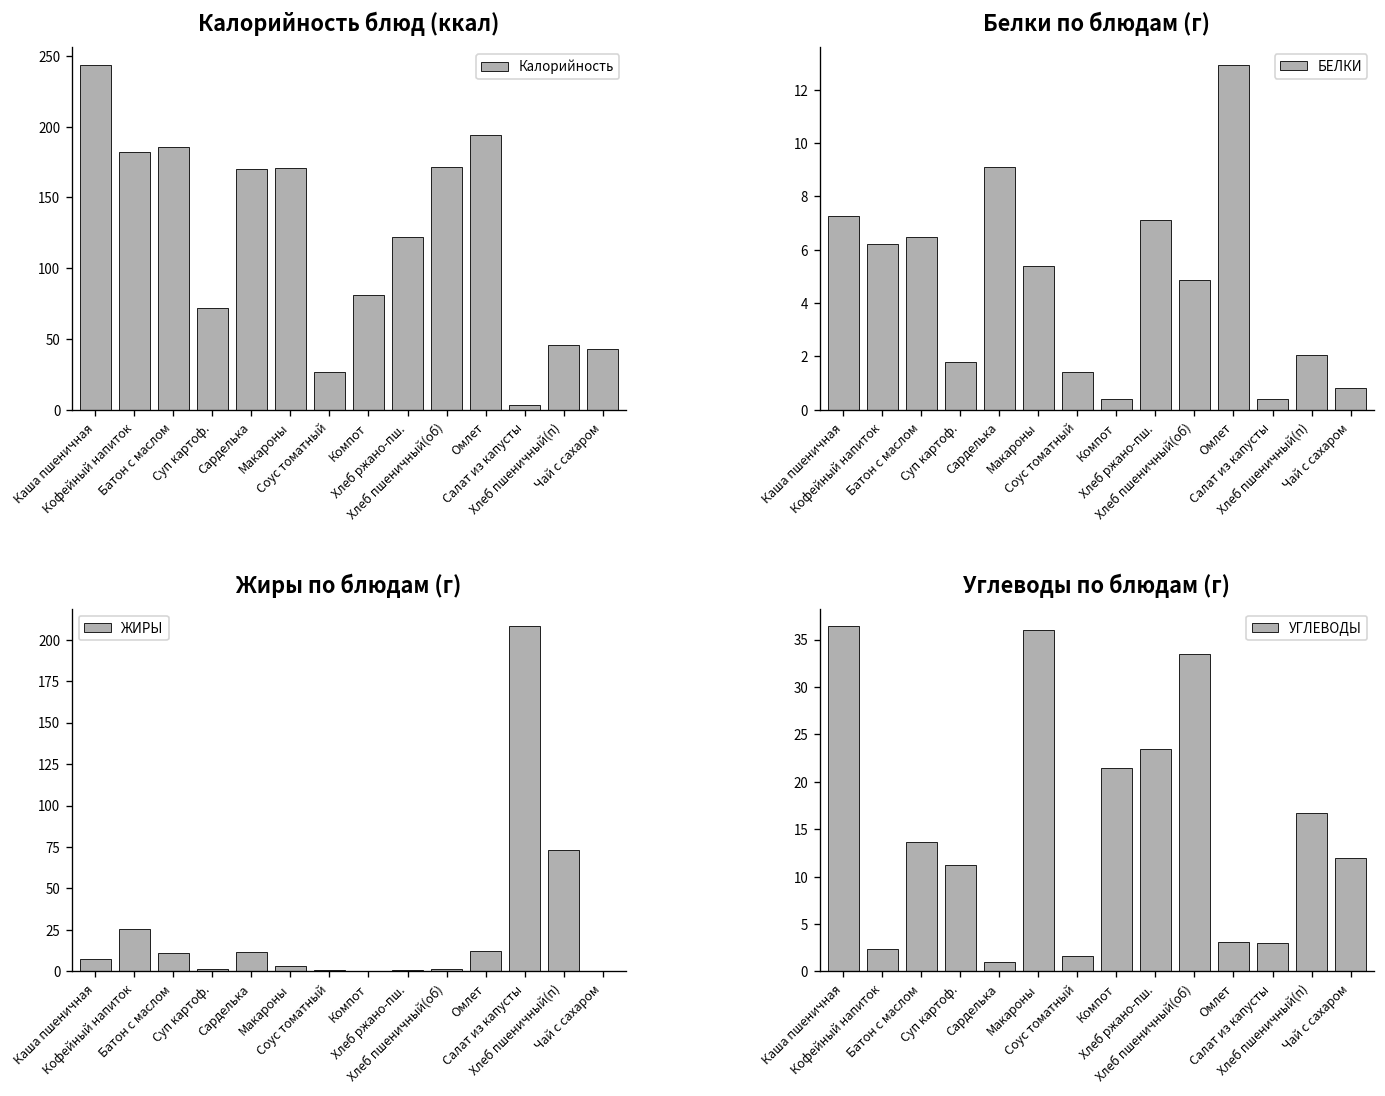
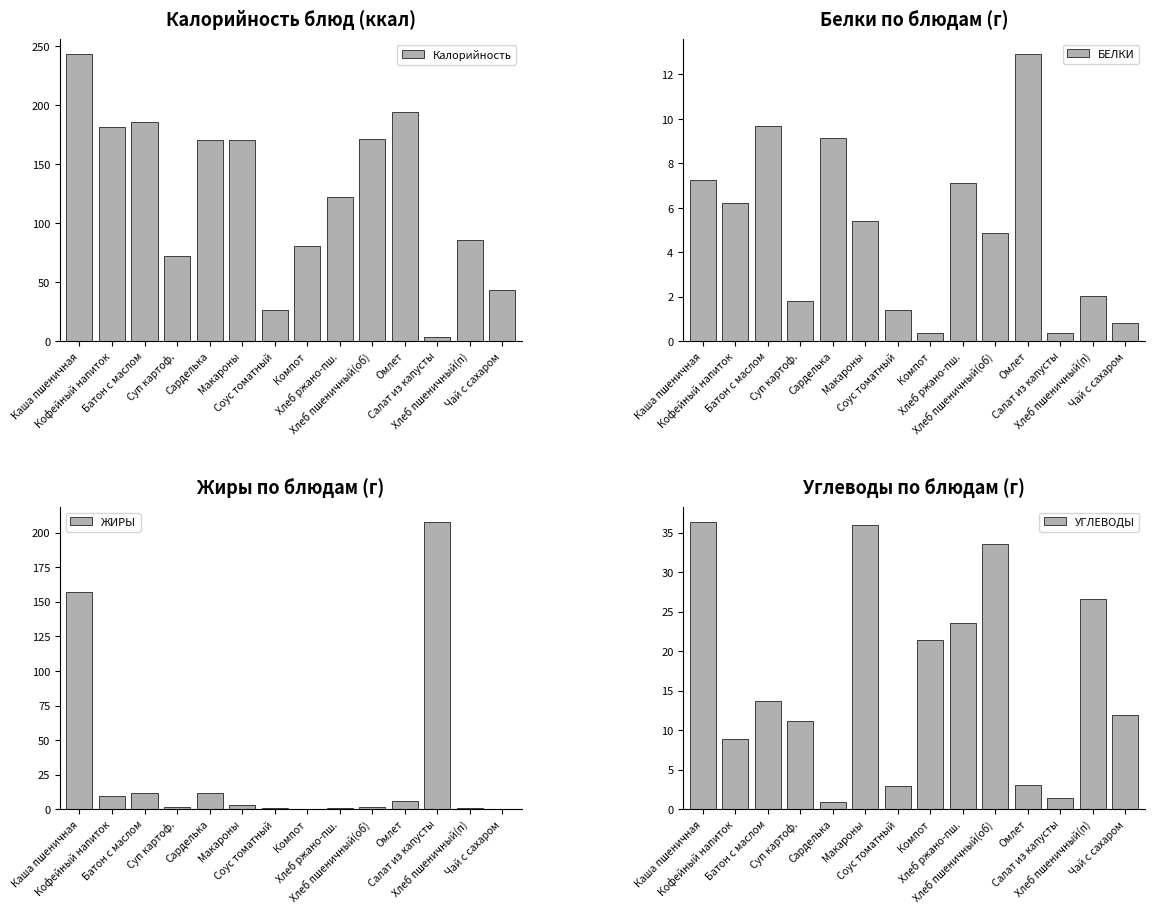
  {
    "Калорийность блюд (ккал)": {
      "Каша пшеничная": 244,
      "Кофейный напиток": 182,
      "Батон с маслом": 186,
      "Суп картоф.": 72,
      "Сарделька": 170,
      "Макароны": 171,
      "Соус томатный": 27,
      "Компот": 81,
      "Хлеб ржано-пш.": 122,
      "Хлеб пшеничный(об)": 172,
      "Омлет": 194,
      "Салат из капусты": 4,
-     "Хлеб пшеничный(п)": 46,
+     "Хлеб пшеничный(п)": 86,
      "Чай с сахаром": 43
    },
    "Белки по блюдам (г)": {
      "Каша пшеничная": 7.3,
      "Кофейный напиток": 6.2,
-     "Батон с маслом": 6.5,
+     "Батон с маслом": 9.7,
      "Суп картоф.": 1.8,
      "Сарделька": 9.1,
      "Макароны": 5.4,
      "Соус томатный": 1.4,
      "Компот": 0.4,
      "Хлеб ржано-пш.": 7.1,
      "Хлеб пшеничный(об)": 4.9,
      "Омлет": 12.9,
      "Салат из капусты": 0.4,
      "Хлеб пшеничный(п)": 2.0,
      "Чай с сахаром": 0.8
    },
    "Жиры по блюдам (г)": {
-     "Каша пшеничная": 7,
-     "Кофейный напиток": 25,
+     "Каша пшеничная": 157,
+     "Кофейный напиток": 10,
      "Батон с маслом": 11,
      "Сарделька": 12,
      "Макароны": 3,
      "Компот": 0,
-     "Омлет": 13,
+     "Омлет": 6,
      "Салат из капусты": 208,
-     "Хлеб пшеничный(п)": 73,
+     "Хлеб пшеничный(п)": 1,
      "Чай с сахаром": 0
    },
    "Углеводы по блюдам (г)": {
      "Каша пшеничная": 36,
-     "Кофейный напиток": 2,
+     "Кофейный напиток": 9,
      "Батон с маслом": 14,
      "Суп картоф.": 11,
      "Сарделька": 1,
      "Макароны": 36,
-     "Соус томатный": 2,
+     "Соус томатный": 3,
      "Компот": 21,
      "Хлеб ржано-пш.": 24,
      "Хлеб пшеничный(об)": 34,
      "Омлет": 3,
-     "Салат из капусты": 3,
-     "Хлеб пшеничный(п)": 17,
+     "Салат из капусты": 1,
+     "Хлеб пшеничный(п)": 27,
      "Чай с сахаром": 12
    }
  }
